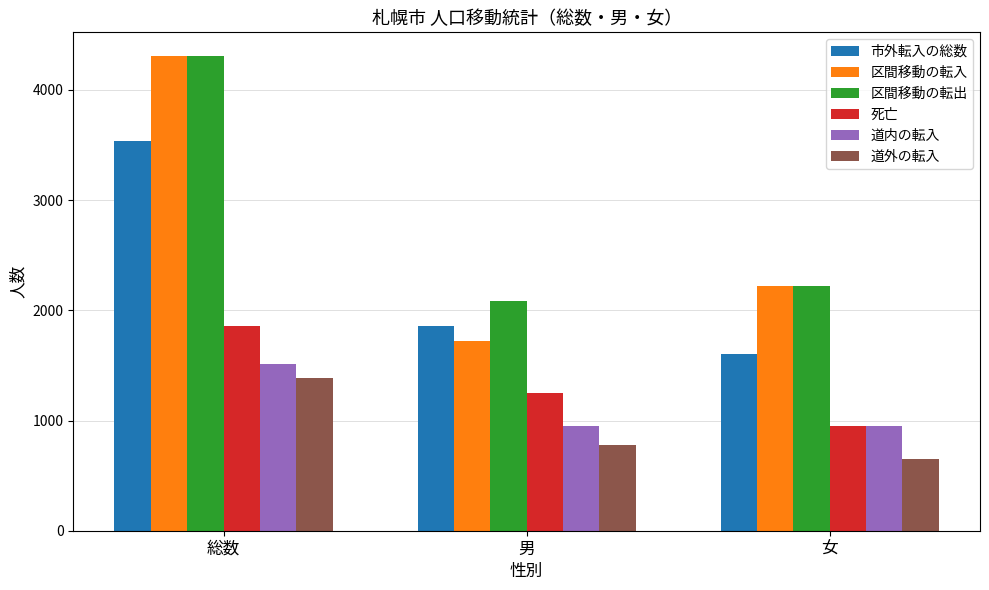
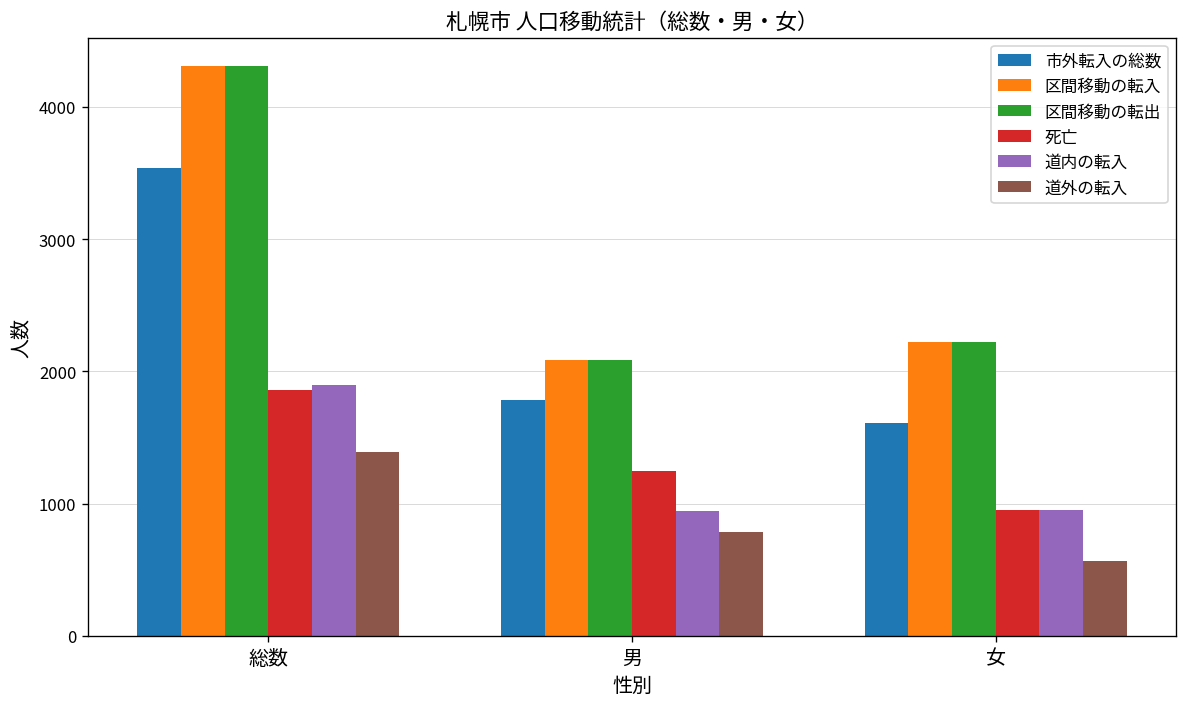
  {
    "市外転入の総数": {
      "総数": 3540,
-     "男": 1860,
+     "男": 1780,
      "女": 1610
    },
    "区間移動の転入": {
      "総数": 4310,
-     "男": 1720,
+     "男": 2080,
      "女": 2220
    },
    "区間移動の転出": {
      "総数": 4310,
      "男": 2080,
      "女": 2220
    },
    "死亡": {
      "総数": 1860,
      "男": 1250,
      "女": 950
    },
    "道内の転入": {
-     "総数": 1510,
+     "総数": 1900,
      "男": 950,
      "女": 950
    },
    "道外の転入": {
      "総数": 1390,
      "男": 780,
-     "女": 650
+     "女": 560
    }
  }
